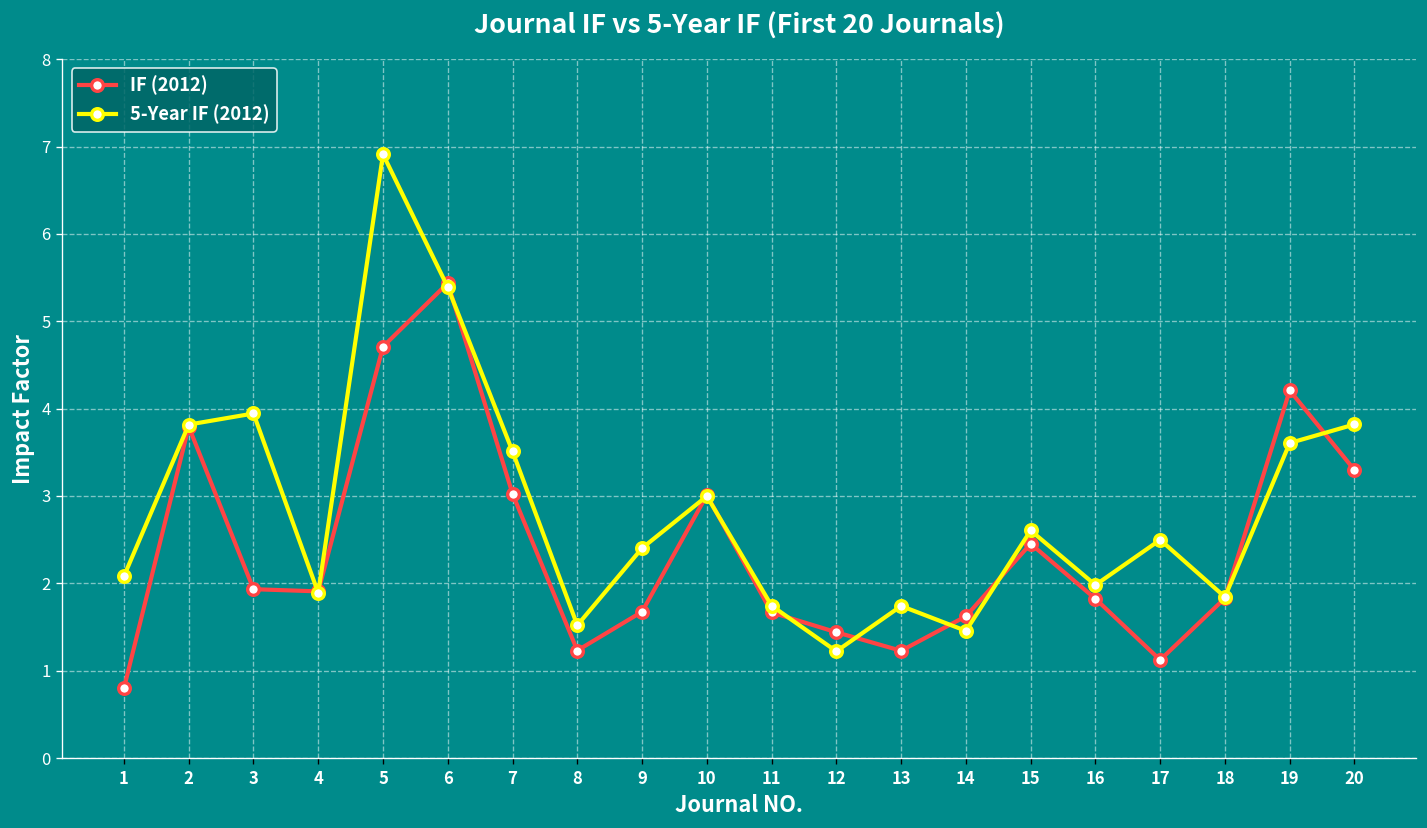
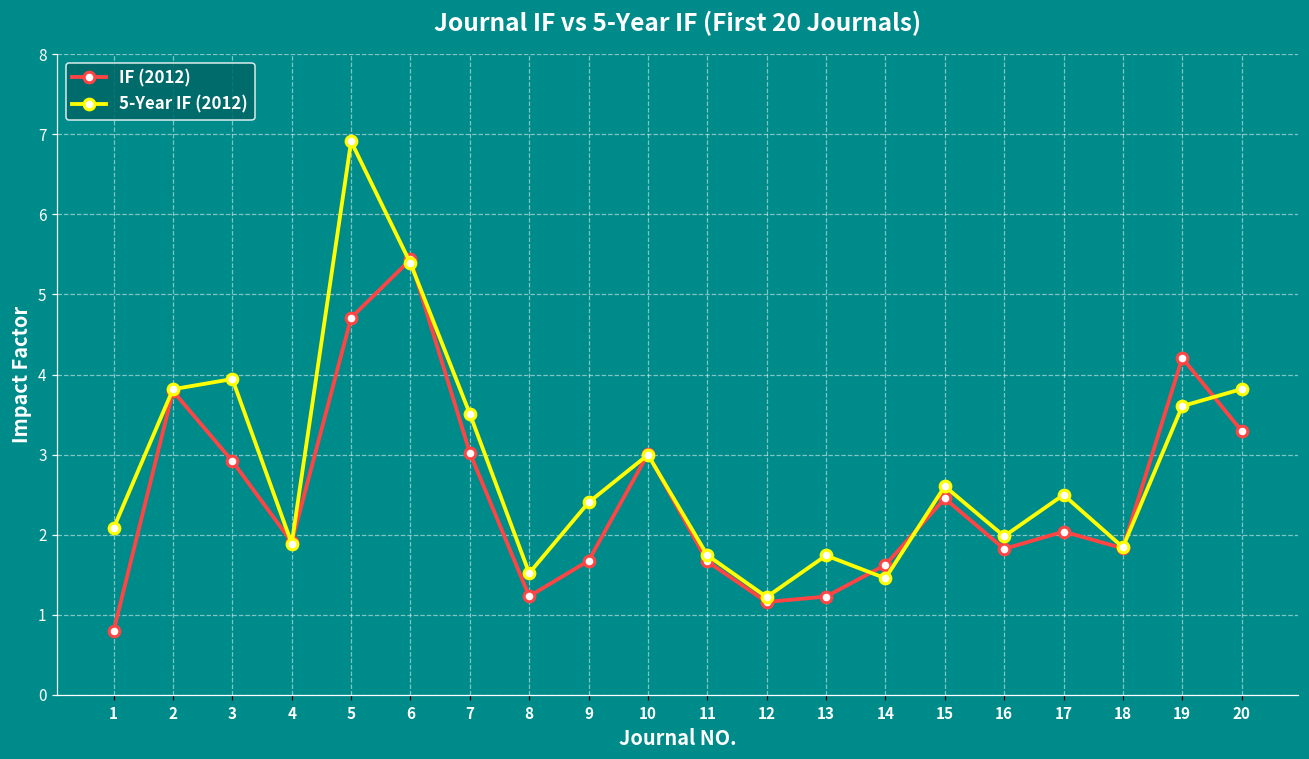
  {
    "IF (2012)": {
      "1": 0.8,
-     "3": 1.9,
+     "3": 2.9,
      "5": 4.7,
      "6": 5.4,
      "7": 3.0,
      "8": 1.2,
      "9": 1.7,
      "11": 1.7,
-     "12": 1.4,
+     "12": 1.2,
      "13": 1.2,
      "14": 1.6,
      "15": 2.5,
      "16": 1.8,
-     "17": 1.1,
+     "17": 2.0,
      "19": 4.2,
      "20": 3.3
    },
    "5-Year IF (2012)": {
      "1": 2.1,
      "3": 3.9,
      "5": 6.9,
      "6": 5.4,
      "7": 3.5,
      "8": 1.5,
      "9": 2.4,
      "11": 1.7,
      "12": 1.2,
      "13": 1.7,
      "14": 1.5,
      "15": 2.6,
      "16": 2.0,
      "17": 2.5,
      "19": 3.6,
      "20": 3.8
    }
  }
